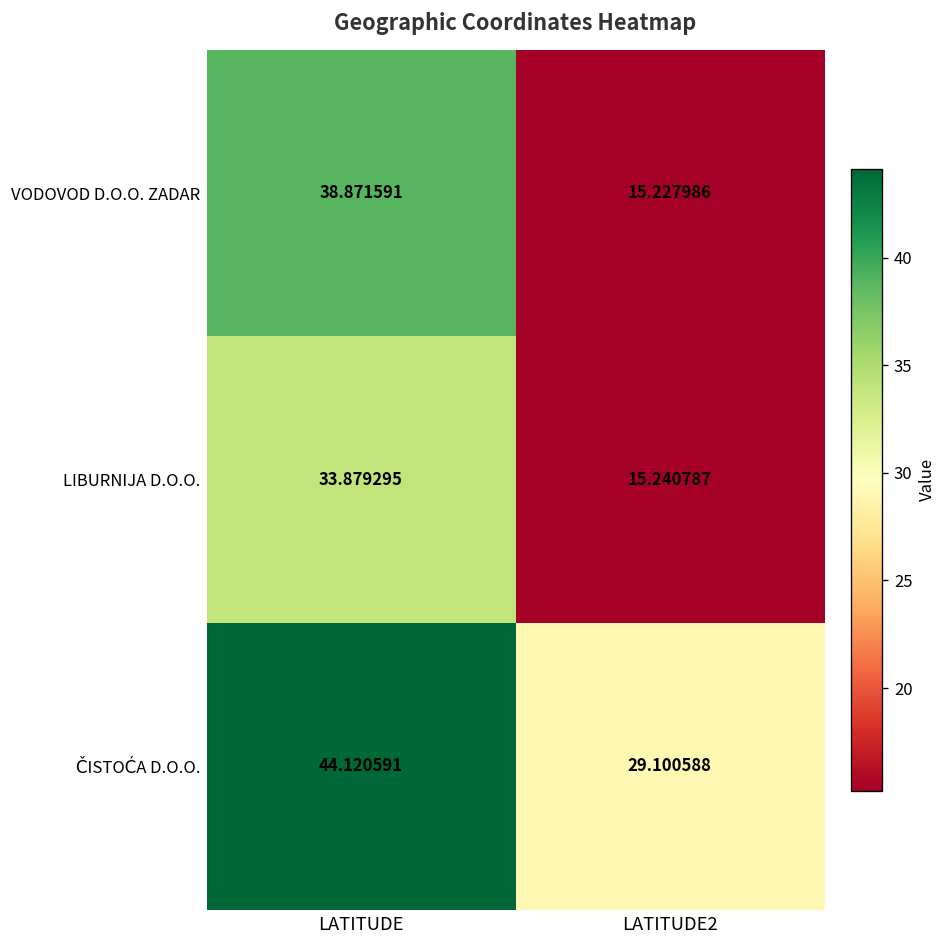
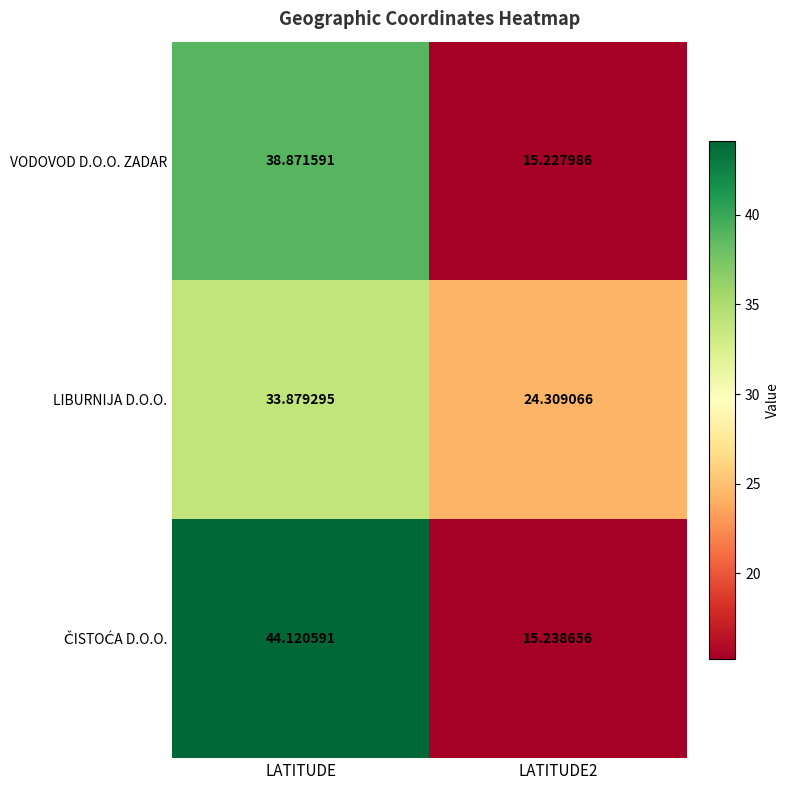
  {
    "VODOVOD D.O.O. ZADAR": {
      "LATITUDE": 38.871591,
      "LATITUDE2": 15.227986
    },
    "LIBURNIJA D.O.O.": {
      "LATITUDE": 33.879295,
-     "LATITUDE2": 15.240787
+     "LATITUDE2": 24.309066
    },
    "ČISTOĆA D.O.O.": {
      "LATITUDE": 44.120591,
-     "LATITUDE2": 29.100588
+     "LATITUDE2": 15.238656
    }
  }
